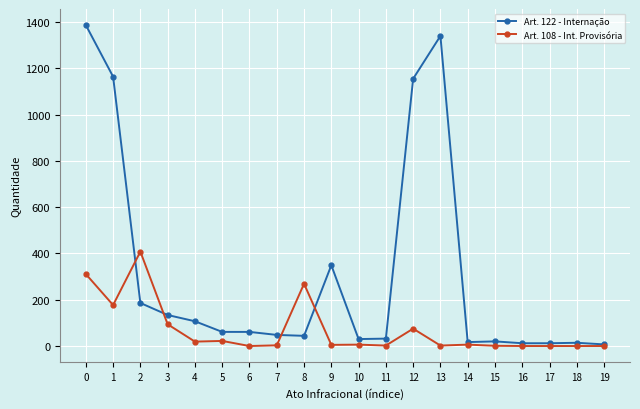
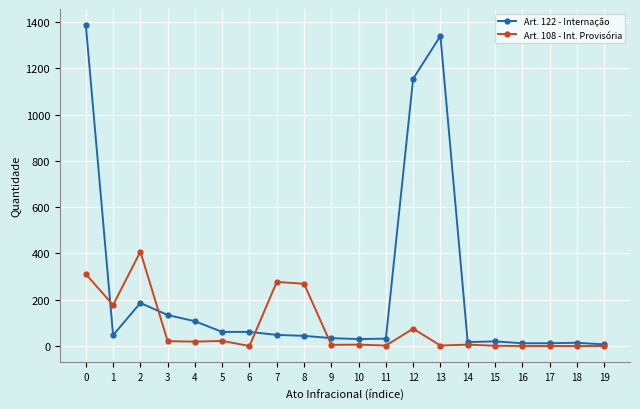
  {
    "Art. 122 - Internação": {
      "0": 1390,
-     "1": 1160,
+     "1": 50,
      "2": 190,
      "3": 130,
      "4": 110,
      "5": 60,
      "6": 60,
      "7": 50,
      "8": 40,
-     "9": 350,
+     "9": 30,
      "10": 30,
      "11": 30,
      "12": 1160,
      "13": 1340,
      "15": 20,
      "16": 10,
      "17": 10,
      "18": 10
    },
    "Art. 108 - Int. Provisória": {
      "0": 310,
      "1": 180,
      "2": 410,
-     "3": 90,
+     "3": 20,
      "4": 20,
      "5": 20,
      "6": 0,
-     "7": 0,
+     "7": 280,
      "8": 270,
      "9": 10,
      "10": 10,
      "11": 0,
      "12": 80,
      "13": 0,
      "15": 0,
      "16": 0,
      "17": 0,
      "18": 0
    }
  }
